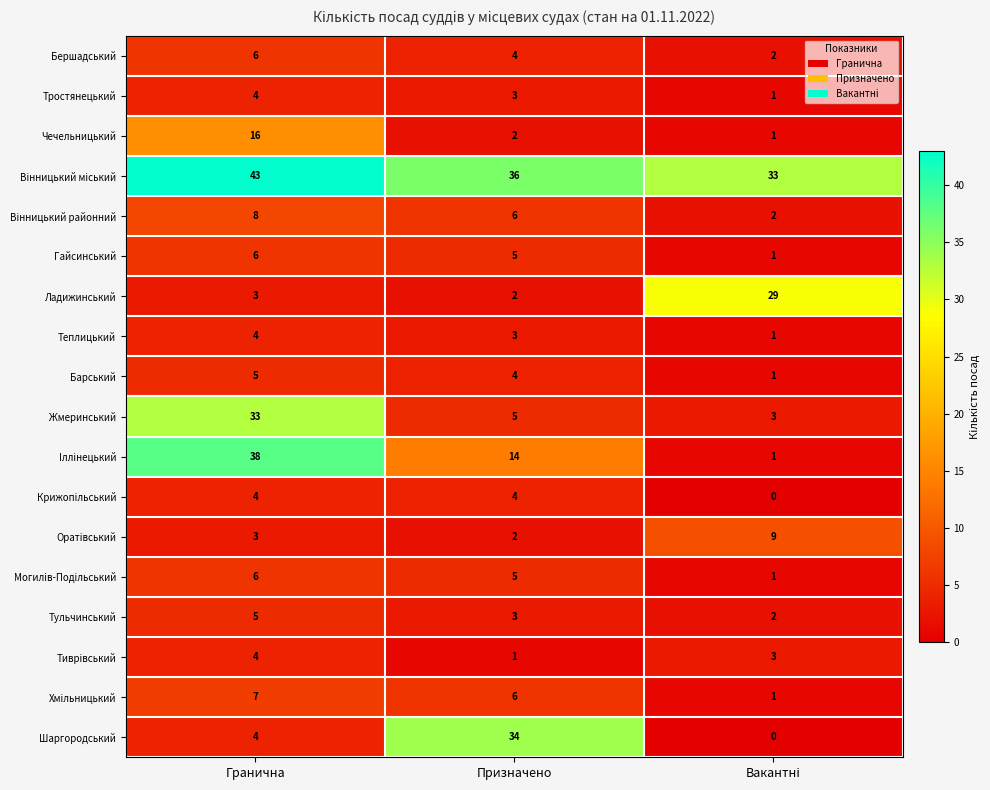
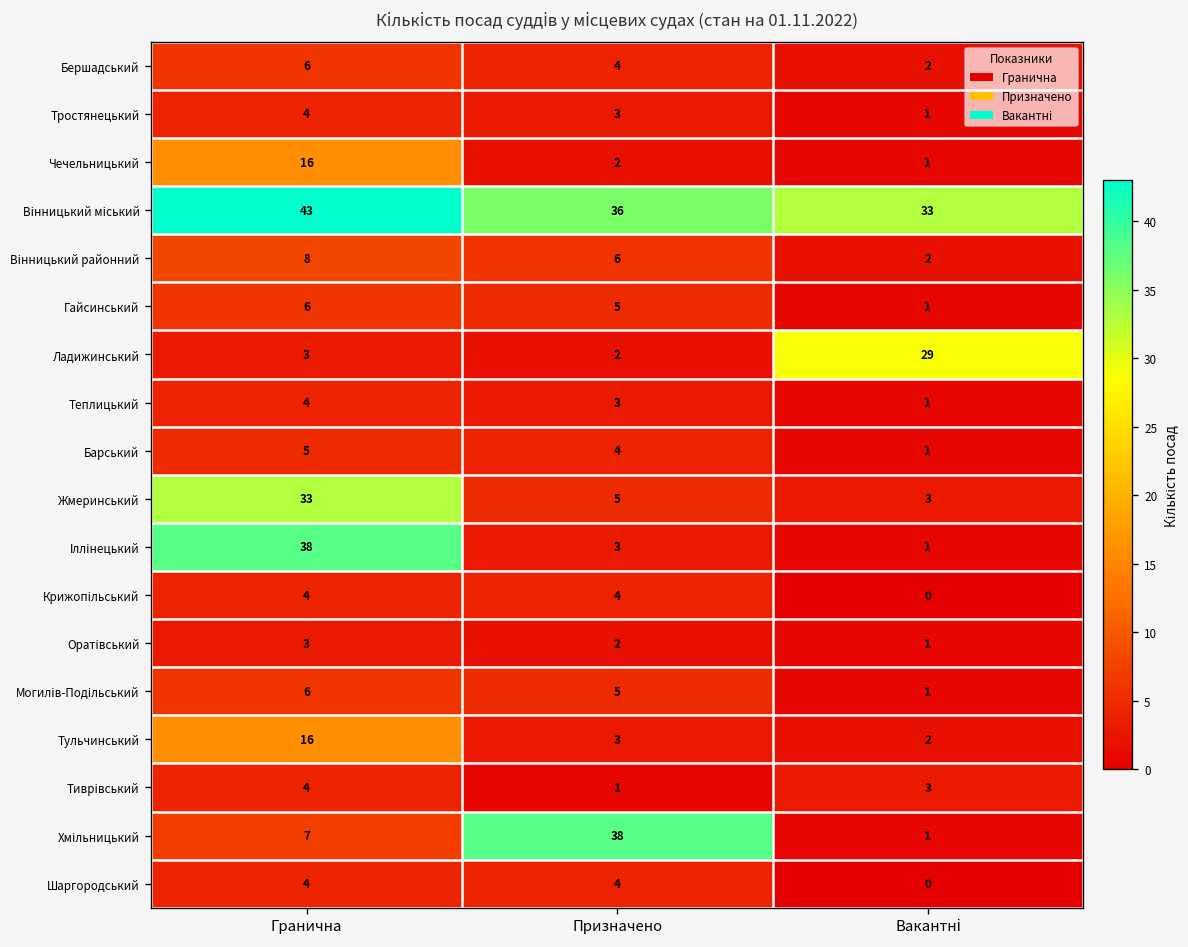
  {
    "Бершадський": {
      "Гранична": 6,
      "Призначено": 4,
      "Вакантні": 2
    },
    "Тростянецький": {
      "Гранична": 4,
      "Призначено": 3,
      "Вакантні": 1
    },
    "Чечельницький": {
      "Гранична": 16,
      "Призначено": 2,
      "Вакантні": 1
    },
    "Вінницький міський": {
      "Гранична": 43,
      "Призначено": 36,
      "Вакантні": 33
    },
    "Вінницький районний": {
      "Гранична": 8,
      "Призначено": 6,
      "Вакантні": 2
    },
    "Гайсинський": {
      "Гранична": 6,
      "Призначено": 5,
      "Вакантні": 1
    },
    "Ладижинський": {
      "Гранична": 3,
      "Призначено": 2,
      "Вакантні": 29
    },
    "Теплицький": {
      "Гранична": 4,
      "Призначено": 3,
      "Вакантні": 1
    },
    "Барський": {
      "Гранична": 5,
      "Призначено": 4,
      "Вакантні": 1
    },
    "Жмеринський": {
      "Гранична": 33,
      "Призначено": 5,
      "Вакантні": 3
    },
    "Іллінецький": {
      "Гранична": 38,
-     "Призначено": 14,
+     "Призначено": 3,
      "Вакантні": 1
    },
    "Крижопільський": {
      "Гранична": 4,
      "Призначено": 4,
      "Вакантні": 0
    },
    "Оратівський": {
      "Гранична": 3,
      "Призначено": 2,
-     "Вакантні": 9
+     "Вакантні": 1
    },
    "Могилів-Подільський": {
      "Гранична": 6,
      "Призначено": 5,
      "Вакантні": 1
    },
    "Тульчинський": {
-     "Гранична": 5,
+     "Гранична": 16,
      "Призначено": 3,
      "Вакантні": 2
    },
    "Тиврівський": {
      "Гранична": 4,
      "Призначено": 1,
      "Вакантні": 3
    },
    "Хмільницький": {
      "Гранична": 7,
-     "Призначено": 6,
+     "Призначено": 38,
      "Вакантні": 1
    },
    "Шаргородський": {
      "Гранична": 4,
-     "Призначено": 34,
+     "Призначено": 4,
      "Вакантні": 0
    }
  }
